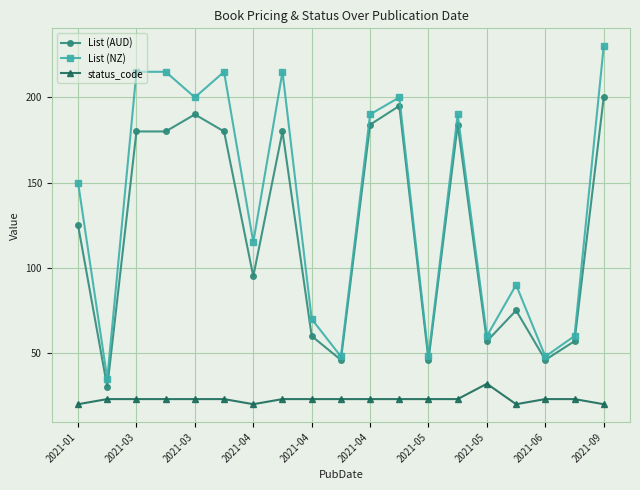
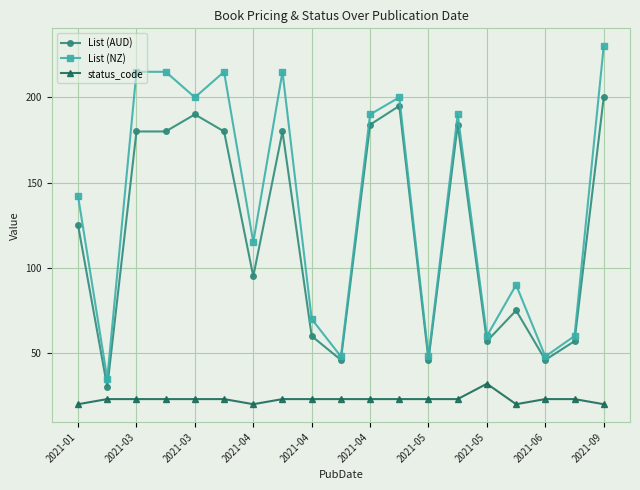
  {
    "List (NZ)": {
-     "2021-01": 150,
+     "2021-01": 142,
      "2021-06": 48,
      "2021-09": 230
    }
  }
